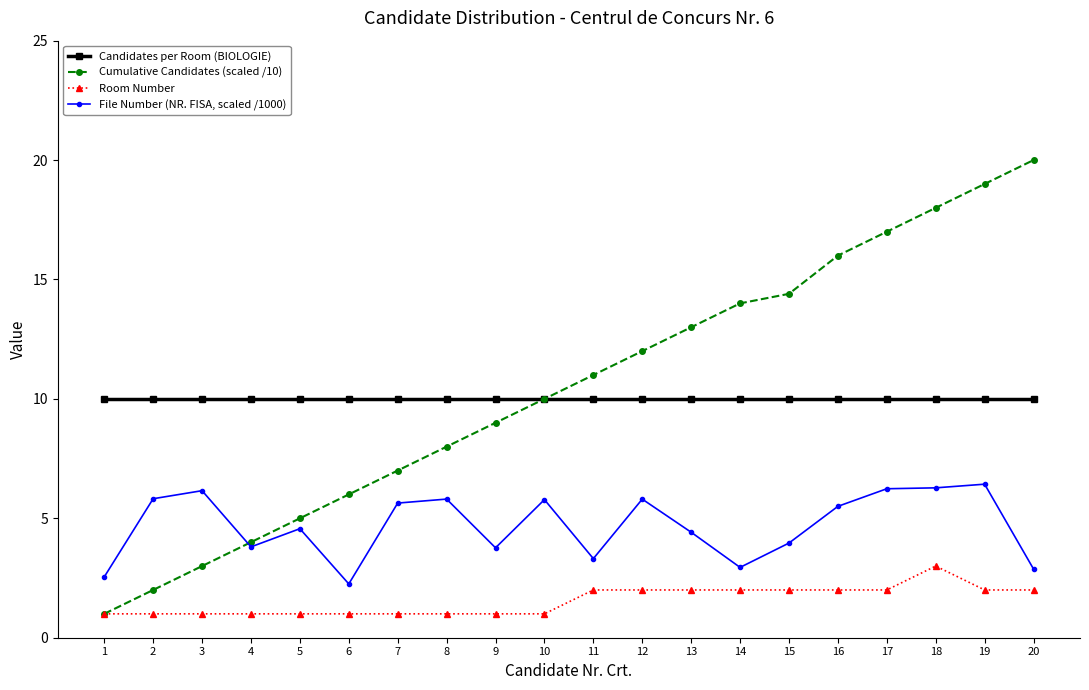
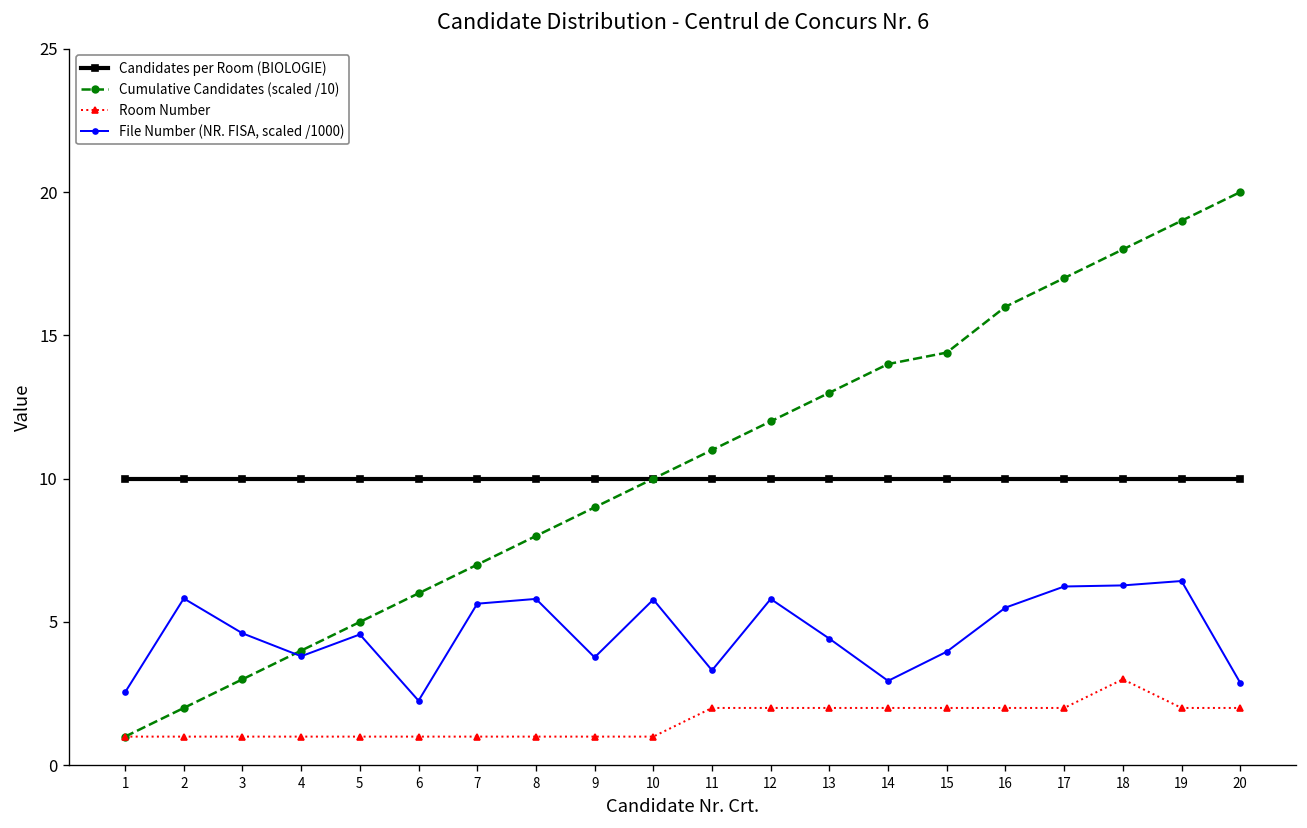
  {
    "Candidates per Room (BIOLOGIE)": {
      "1": 10.0,
      "2": 10.0,
      "3": 10.0,
      "4": 10.0,
      "5": 10.0,
      "6": 10.0,
      "7": 10.0,
      "8": 10.0,
      "9": 10.0,
      "11": 10.0,
      "12": 10.0,
      "13": 10.0,
      "14": 10.0,
      "15": 10.0,
      "16": 10.0,
      "17": 10.0,
      "18": 10.0,
      "19": 10.0,
      "20": 10.0
    },
    "Cumulative Candidates (scaled /10)": {
      "2": 2.0,
      "3": 3.0,
      "4": 4.0,
      "5": 5.0,
      "6": 6.0,
      "7": 7.0,
      "8": 8.0,
      "9": 9.0,
      "11": 11.0,
      "12": 12.0,
      "13": 13.0,
      "14": 14.0,
      "15": 14.4,
      "16": 16.0,
      "17": 17.0,
      "18": 18.0,
      "19": 19.0,
      "20": 20.0
    },
    "Room Number": {
      "2": 1.0,
      "3": 1.0,
      "4": 1.0,
      "5": 1.0,
      "6": 1.0,
      "7": 1.0,
      "8": 1.0,
      "9": 1.0,
      "10": 1.0,
      "11": 2.0,
      "12": 2.0,
      "13": 2.0,
      "14": 2.0,
      "15": 2.0,
      "16": 2.0,
      "17": 2.0,
      "18": 3.0,
      "19": 2.0,
      "20": 2.0
    },
    "File Number (NR. FISA, scaled /1000)": {
      "1": 2.5,
      "2": 5.8,
-     "3": 6.2,
+     "3": 4.6,
      "4": 3.8,
      "5": 4.6,
      "6": 2.3,
      "7": 5.6,
      "8": 5.8,
      "9": 3.8,
      "10": 5.8,
      "11": 3.3,
      "12": 5.8,
      "13": 4.4,
      "14": 2.9,
      "15": 4.0,
      "16": 5.5,
      "17": 6.2,
      "18": 6.3,
      "19": 6.4,
      "20": 2.9
    }
  }
